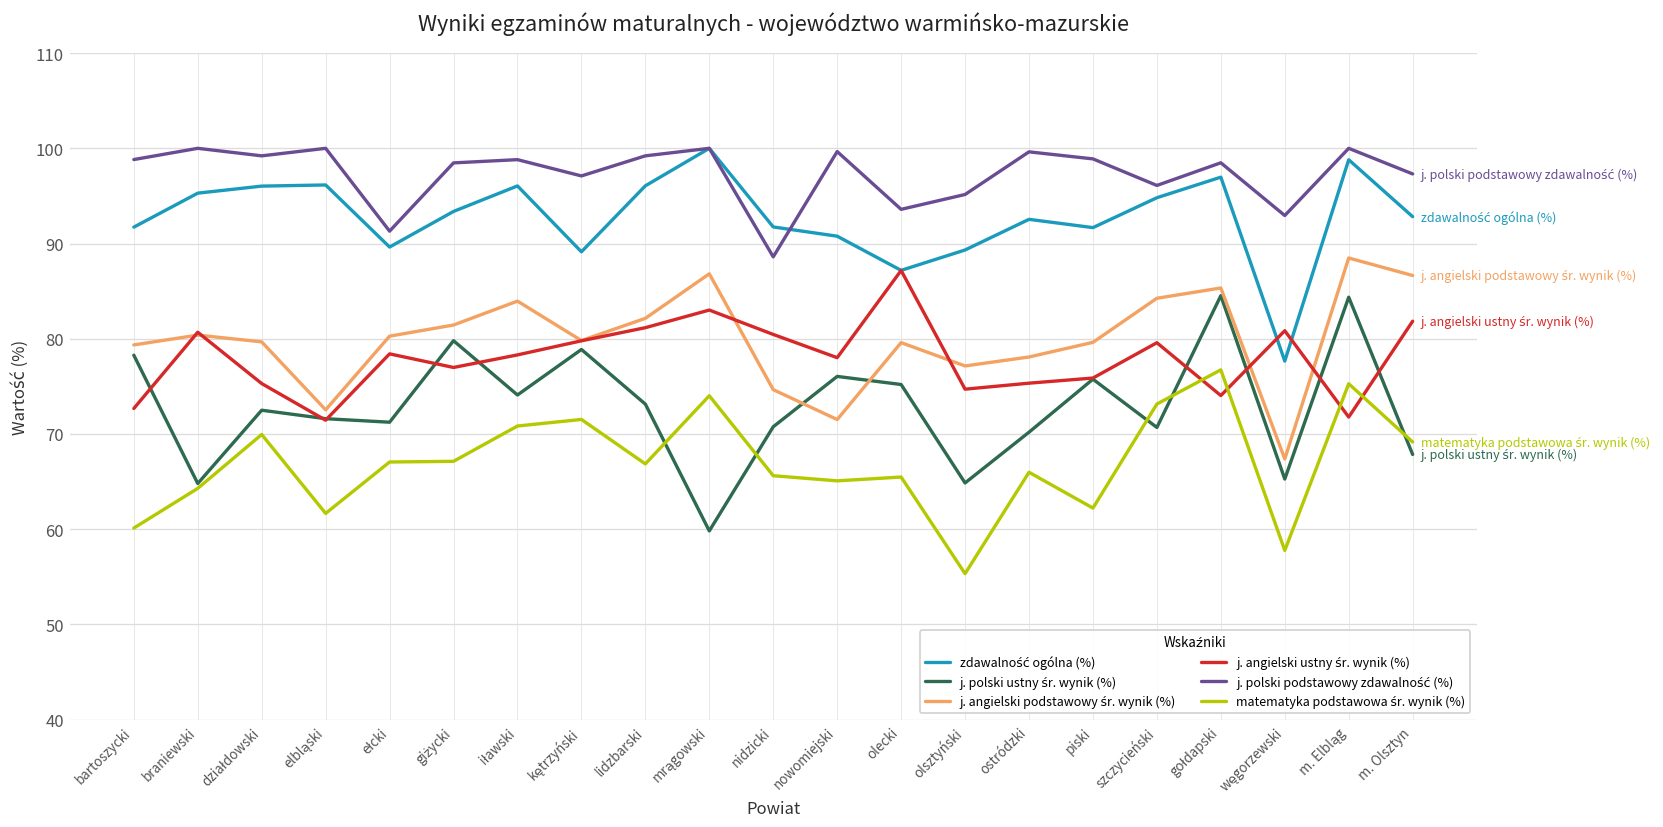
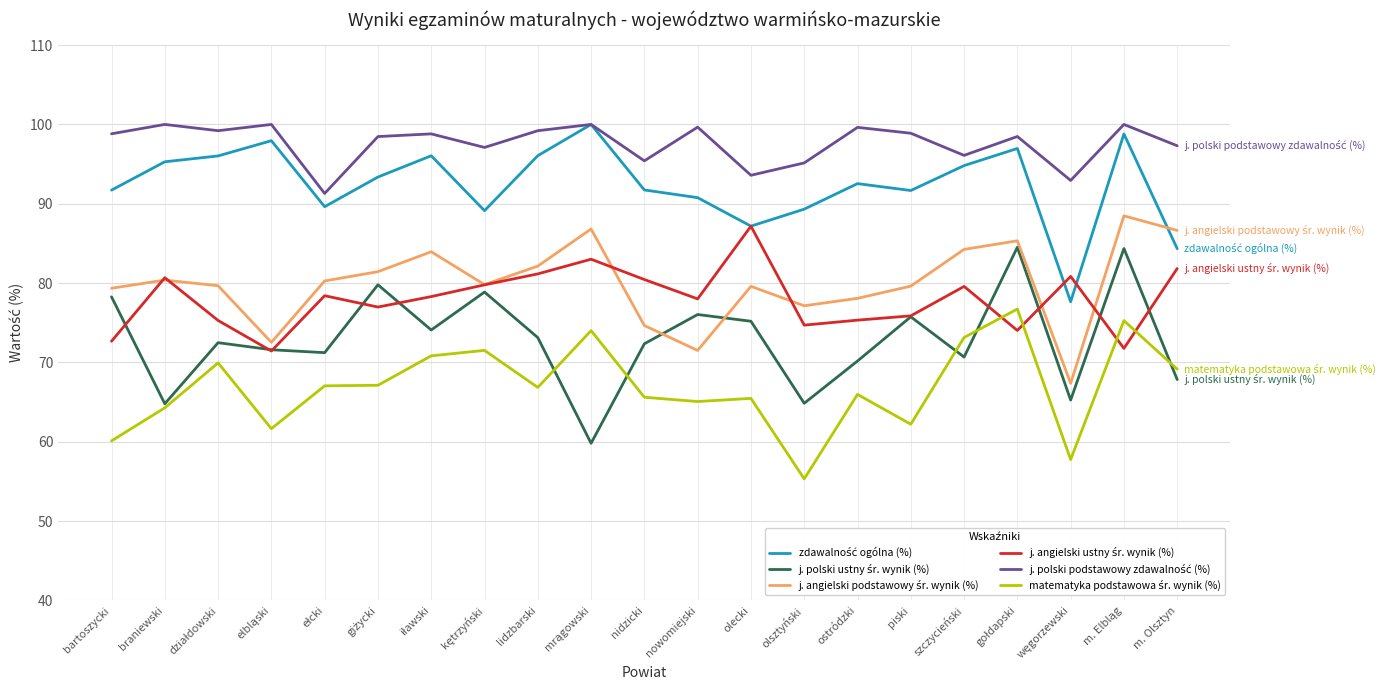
  {
    "zdawalność ogólna (%)": {
      "bartoszycki": 92,
      "braniewski": 95,
      "działdowski": 96,
-     "elbląski": 96,
+     "elbląski": 98,
      "ełcki": 90,
      "giżycki": 93,
      "iławski": 96,
      "kętrzyński": 89,
      "lidzbarski": 96,
      "nidzicki": 92,
      "nowomiejski": 91,
      "olsztyński": 89,
      "ostródzki": 93,
      "piski": 92,
      "szczycieński": 95,
      "gołdapski": 97,
      "węgorzewski": 78,
      "m. Elbląg": 99,
-     "m. Olsztyn": 93
+     "m. Olsztyn": 84
    },
    "j. polski ustny śr. wynik (%)": {
      "bartoszycki": 78,
      "braniewski": 65,
      "działdowski": 72,
      "ełcki": 71,
      "giżycki": 80,
      "iławski": 74,
      "kętrzyński": 79,
      "lidzbarski": 73,
      "mrągowski": 60,
-     "nidzicki": 71,
+     "nidzicki": 72,
      "nowomiejski": 76,
      "olecki": 75,
      "olsztyński": 65,
      "ostródzki": 70,
      "szczycieński": 71,
      "gołdapski": 85,
      "węgorzewski": 65,
      "m. Elbląg": 84,
      "m. Olsztyn": 68
    },
    "j. angielski podstawowy śr. wynik (%)": {
      "bartoszycki": 79,
      "działdowski": 80,
      "elbląski": 73,
      "ełcki": 80,
      "giżycki": 81,
      "iławski": 84,
      "lidzbarski": 82,
      "mrągowski": 87,
      "nidzicki": 75,
      "nowomiejski": 72,
      "olecki": 80,
      "olsztyński": 77,
      "ostródzki": 78,
      "piski": 80,
      "szczycieński": 84,
      "gołdapski": 85,
      "węgorzewski": 67,
      "m. Elbląg": 88,
      "m. Olsztyn": 87
    },
    "j. angielski ustny śr. wynik (%)": {
      "bartoszycki": 73,
      "działdowski": 75,
      "ełcki": 78,
      "giżycki": 77,
      "iławski": 78,
      "lidzbarski": 81,
      "mrągowski": 83,
      "nidzicki": 80,
      "nowomiejski": 78,
      "olsztyński": 75,
      "ostródzki": 75,
      "szczycieński": 80,
      "gołdapski": 74,
      "węgorzewski": 81,
      "m. Elbląg": 72,
      "m. Olsztyn": 82
    },
    "j. polski podstawowy zdawalność (%)": {
      "bartoszycki": 99,
      "braniewski": 100,
      "działdowski": 99,
      "elbląski": 100,
      "ełcki": 91,
      "giżycki": 98,
      "iławski": 99,
      "kętrzyński": 97,
      "lidzbarski": 99,
-     "nidzicki": 89,
+     "nidzicki": 95,
      "nowomiejski": 100,
      "olecki": 94,
      "olsztyński": 95,
      "ostródzki": 100,
      "piski": 99,
      "szczycieński": 96,
      "gołdapski": 98,
      "węgorzewski": 93,
      "m. Elbląg": 100,
      "m. Olsztyn": 97
    },
    "matematyka podstawowa śr. wynik (%)": {
      "bartoszycki": 60,
      "braniewski": 64,
      "działdowski": 70,
      "elbląski": 62,
      "ełcki": 67,
      "giżycki": 67,
      "iławski": 71,
      "kętrzyński": 72,
      "lidzbarski": 67,
      "mrągowski": 74,
      "nidzicki": 66,
      "nowomiejski": 65,
      "olecki": 65,
      "olsztyński": 55,
      "ostródzki": 66,
      "piski": 62,
      "szczycieński": 73,
      "gołdapski": 77,
      "węgorzewski": 58,
      "m. Elbląg": 75,
      "m. Olsztyn": 69
    }
  }
